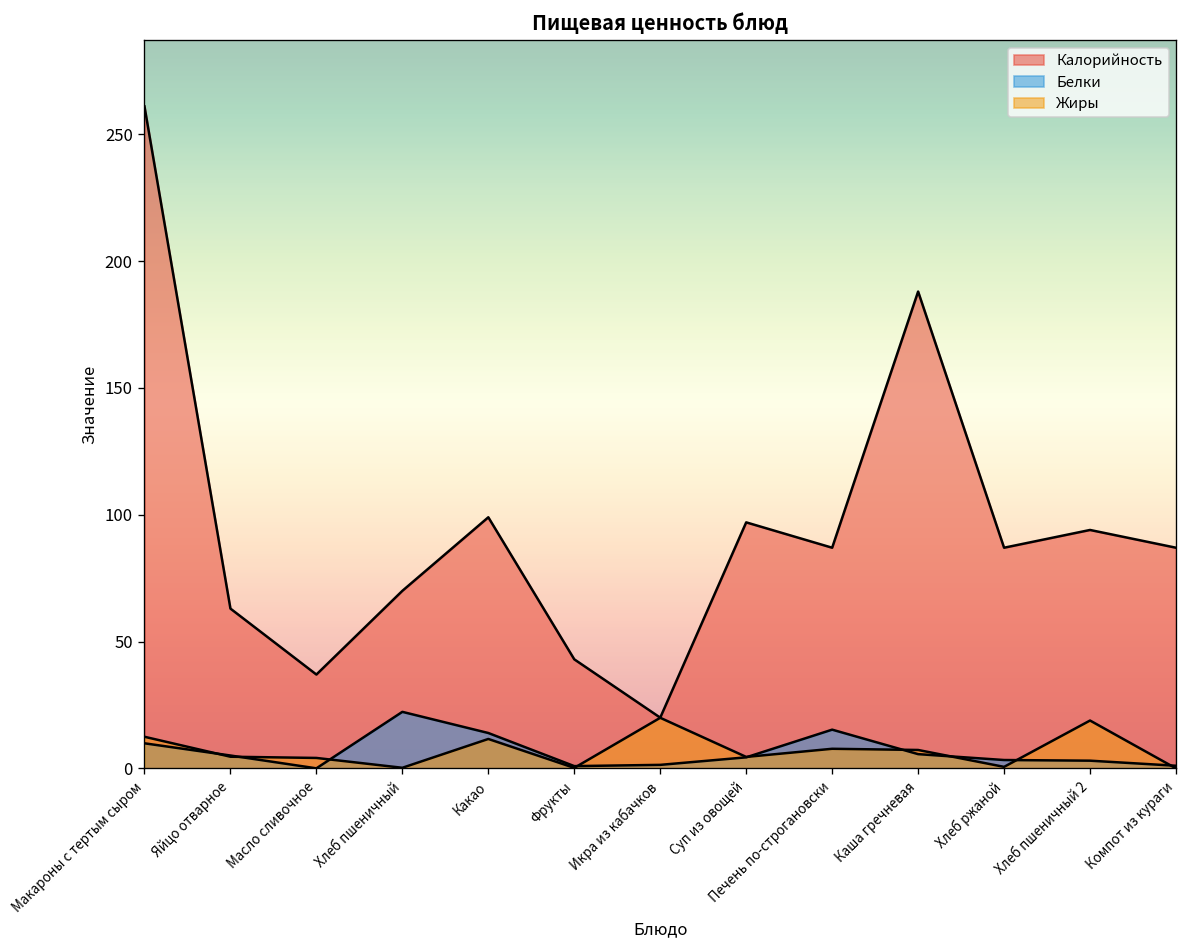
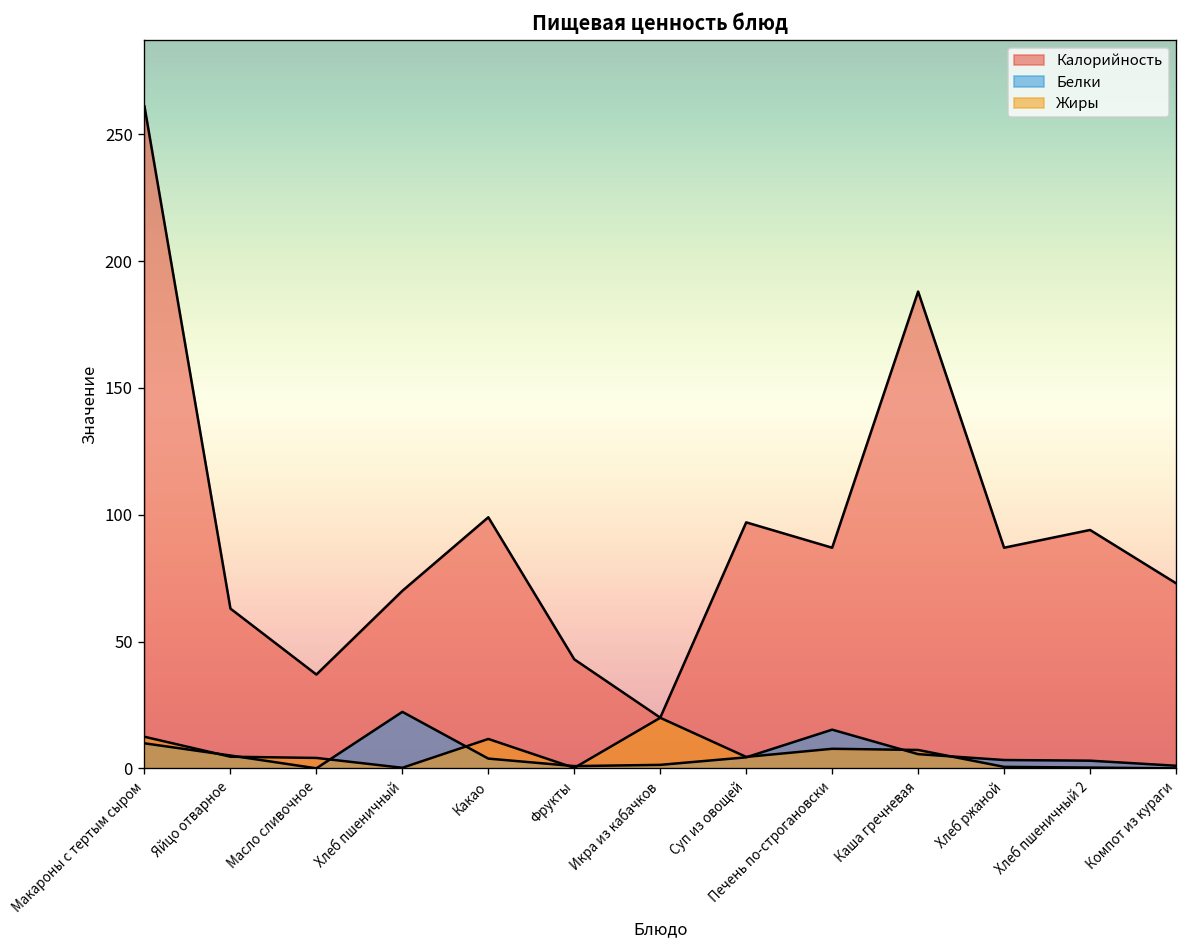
  {
    "Калорийность": {
      "Макароны с тертым сыром": 261,
      "Яйцо отварное": 63,
      "Масло сливочное": 37,
      "Хлеб пшеничный": 70,
      "Какао": 99,
      "Фрукты": 43,
      "Суп из овощей": 97,
      "Печень по-строгановски": 87,
      "Каша гречневая": 188,
      "Хлеб ржаной": 87,
      "Хлеб пшеничный 2": 94,
-     "Компот из кураги": 87
+     "Компот из кураги": 73
    },
    "Белки": {
      "Макароны с тертым сыром": 10,
      "Масло сливочное": 0,
      "Хлеб пшеничный": 22,
-     "Какао": 14,
+     "Какао": 4,
      "Икра из кабачков": 1,
      "Печень по-строгановски": 15,
      "Каша гречневая": 6,
      "Хлеб ржаной": 3,
      "Хлеб пшеничный 2": 3
    },
    "Жиры": {
      "Макароны с тертым сыром": 12,
      "Масло сливочное": 4,
      "Хлеб пшеничный": 0,
      "Какао": 12,
      "Печень по-строгановски": 8,
      "Каша гречневая": 7,
      "Хлеб ржаной": 1,
-     "Хлеб пшеничный 2": 19
+     "Хлеб пшеничный 2": 0
    }
  }
